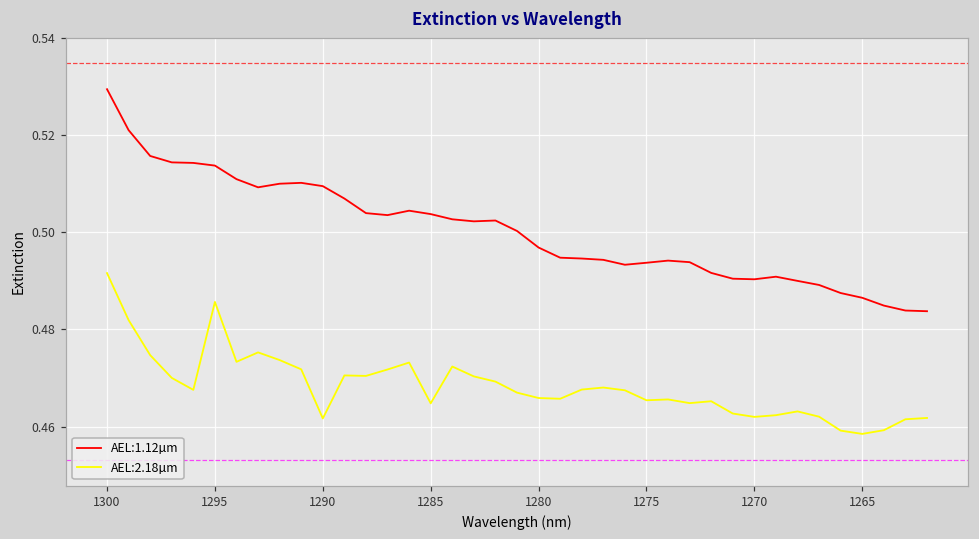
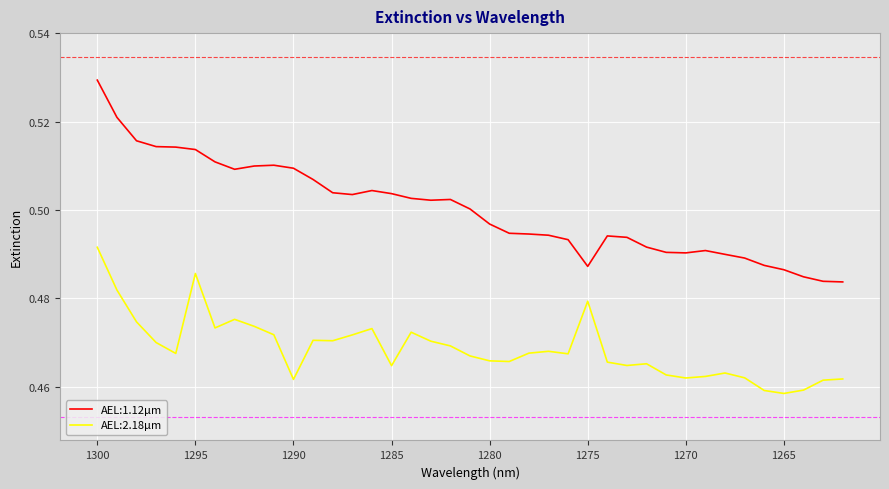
  {
    "AEL:1.12µm": {
      "1300": 0.529,
      "1295": 0.514,
      "1290": 0.509,
      "1285": 0.504,
      "1280": 0.497,
-     "1275": 0.494,
+     "1275": 0.487,
      "1270": 0.490,
      "1265": 0.487
    },
    "AEL:2.18µm": {
      "1300": 0.492,
      "1295": 0.486,
      "1290": 0.462,
      "1285": 0.465,
      "1280": 0.466,
-     "1275": 0.465,
+     "1275": 0.479,
      "1270": 0.462,
      "1265": 0.459
    }
  }
